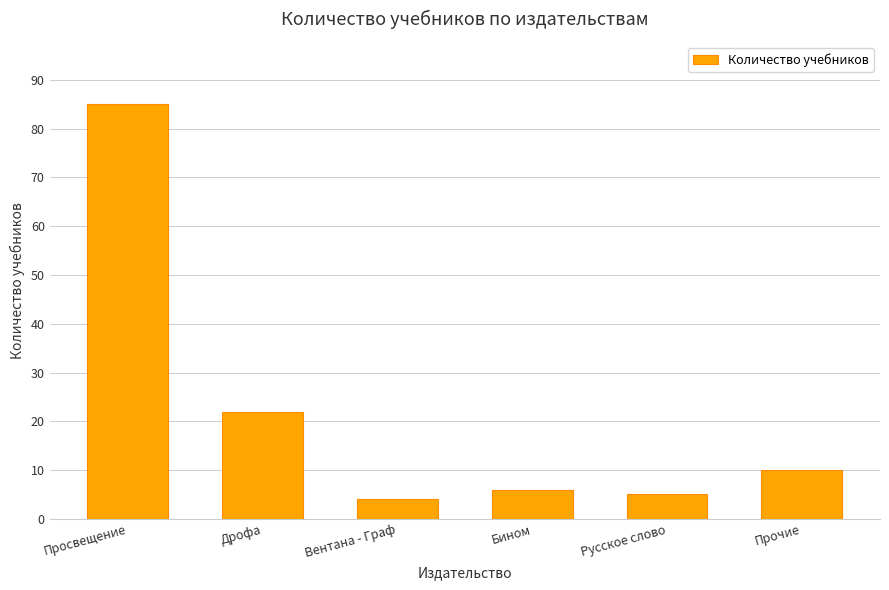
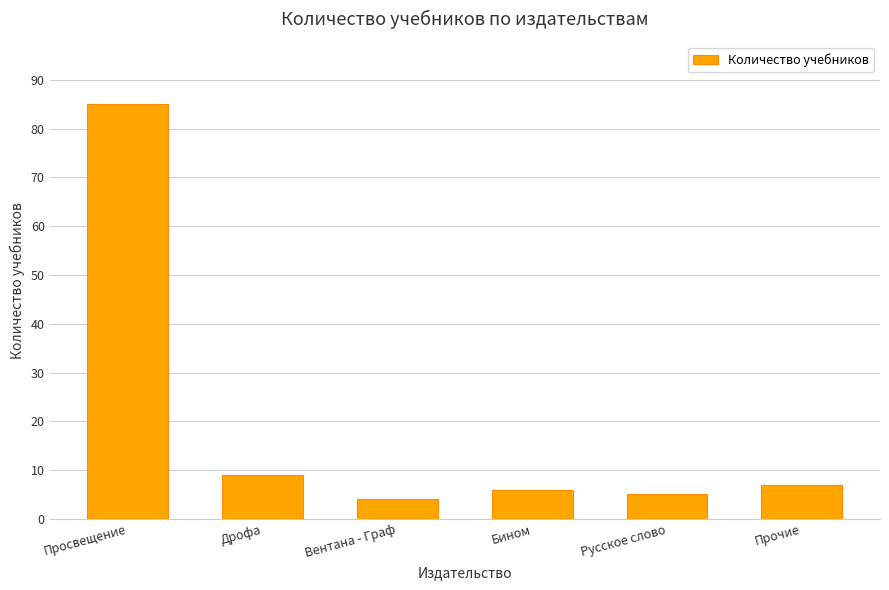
  {
    "Просвещение": 85,
-   "Дрофа": 22,
+   "Дрофа": 9,
    "Вентана - Граф": 4,
    "Бином": 6,
    "Русское слово": 5,
-   "Прочие": 10
+   "Прочие": 7
  }
